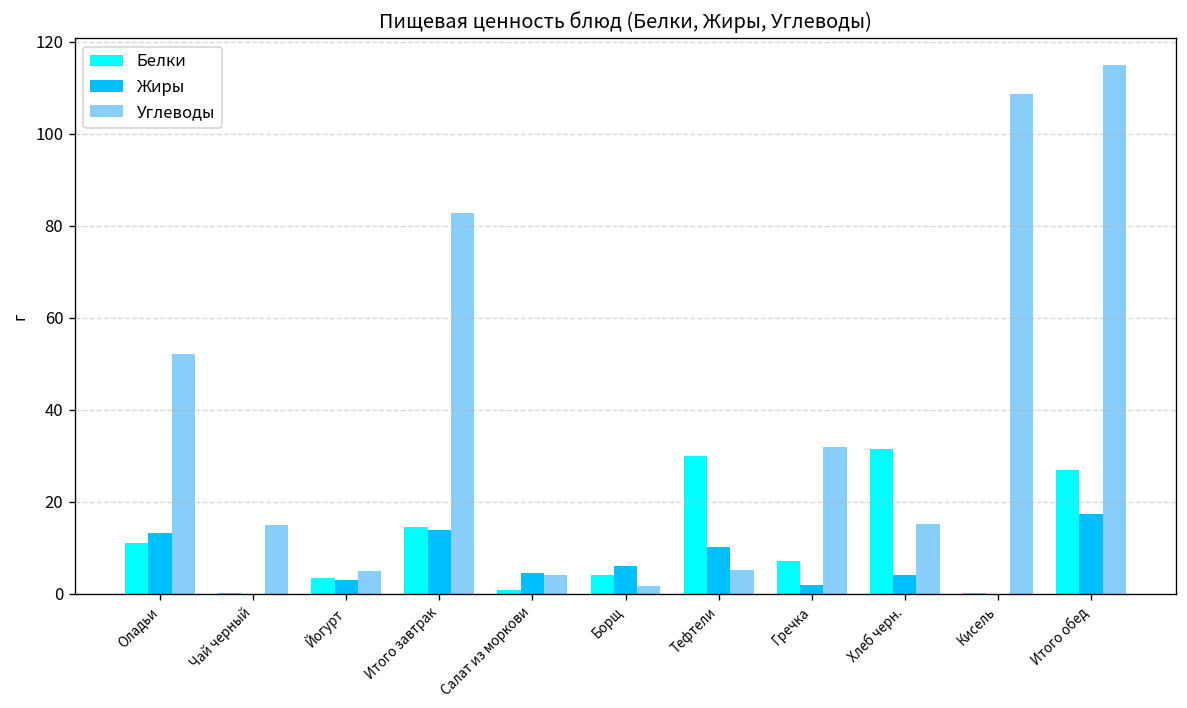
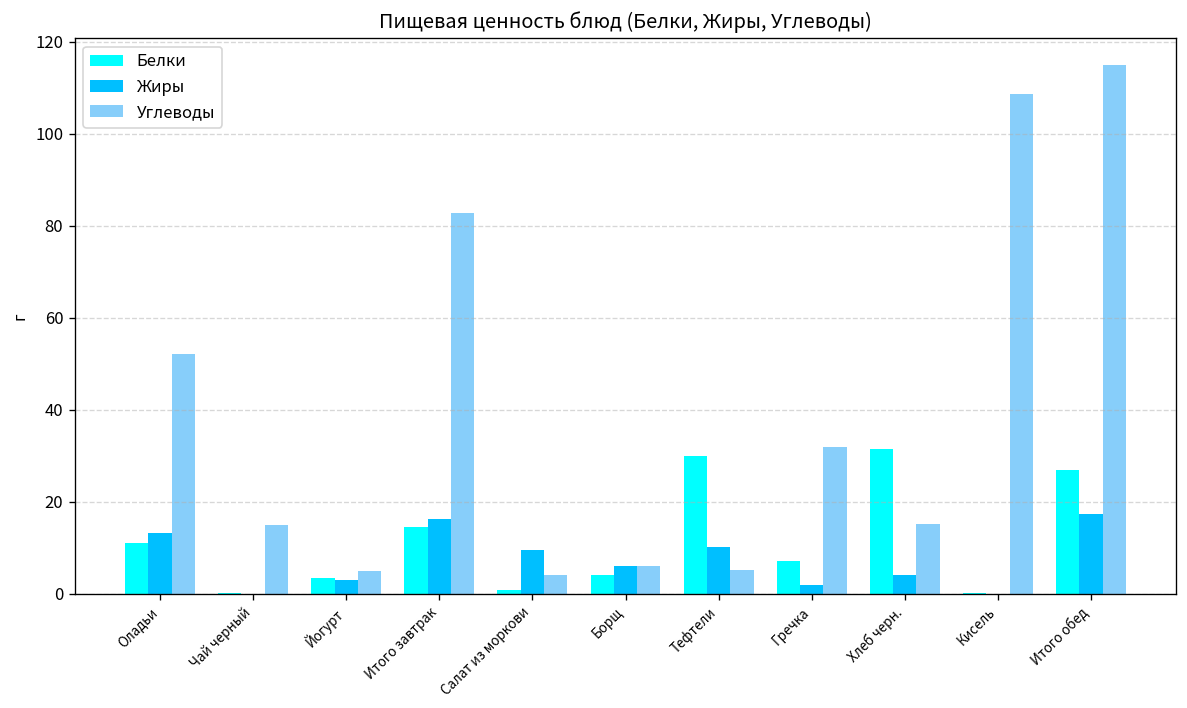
  {
    "Белки": {
      "Оладьи": 11,
      "Йогурт": 3,
      "Итого завтрак": 15,
      "Салат из моркови": 1,
      "Борщ": 4,
      "Тефтели": 30,
      "Гречка": 7,
      "Хлеб черн.": 31,
      "Итого обед": 27
    },
    "Жиры": {
      "Оладьи": 13,
      "Чай черный": 0,
      "Йогурт": 3,
-     "Итого завтрак": 14,
-     "Салат из моркови": 4,
+     "Итого завтрак": 16,
+     "Салат из моркови": 10,
      "Борщ": 6,
      "Тефтели": 10,
      "Гречка": 2,
      "Хлеб черн.": 4,
      "Кисель": 0,
      "Итого обед": 17
    },
    "Углеводы": {
      "Оладьи": 52,
      "Чай черный": 15,
      "Йогурт": 5,
      "Итого завтрак": 83,
      "Салат из моркови": 4,
-     "Борщ": 2,
+     "Борщ": 6,
      "Тефтели": 5,
      "Гречка": 32,
      "Хлеб черн.": 15,
      "Кисель": 109,
      "Итого обед": 115
    }
  }
